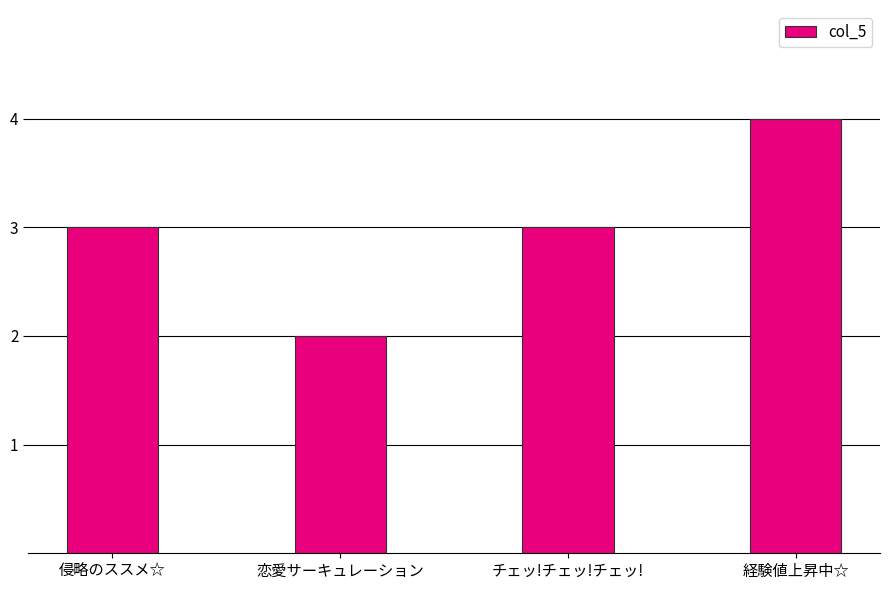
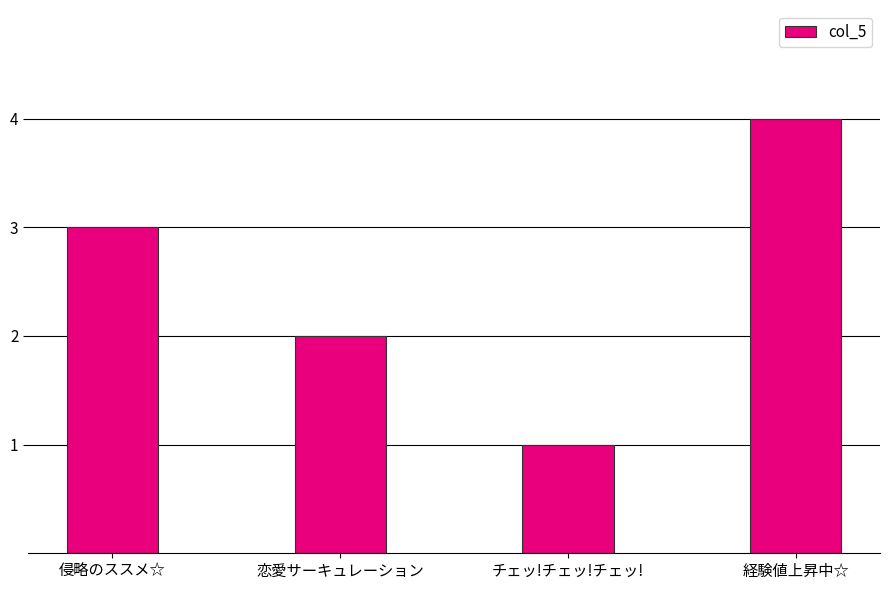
  {
    "侵略のススメ☆": 3,
    "恋愛サーキュレーション": 2,
-   "チェッ!チェッ!チェッ!": 3,
+   "チェッ!チェッ!チェッ!": 1,
    "経験値上昇中☆": 4
  }
